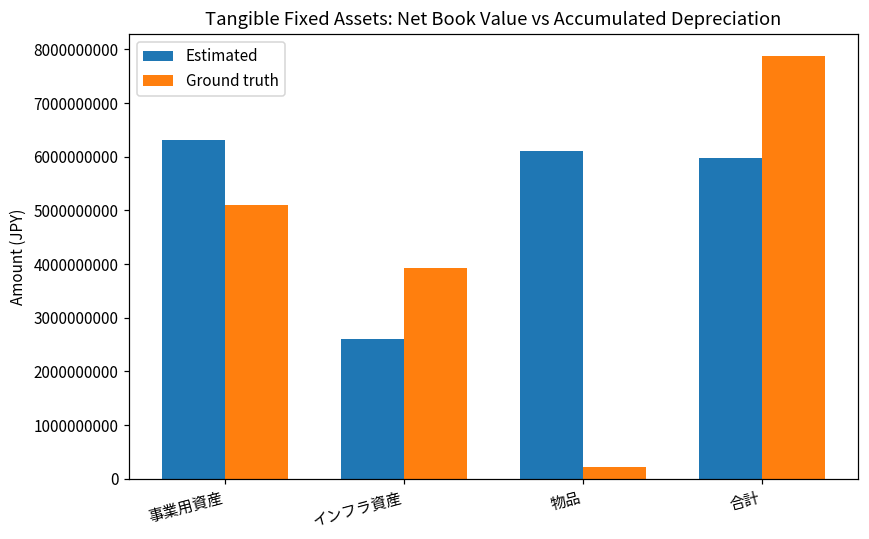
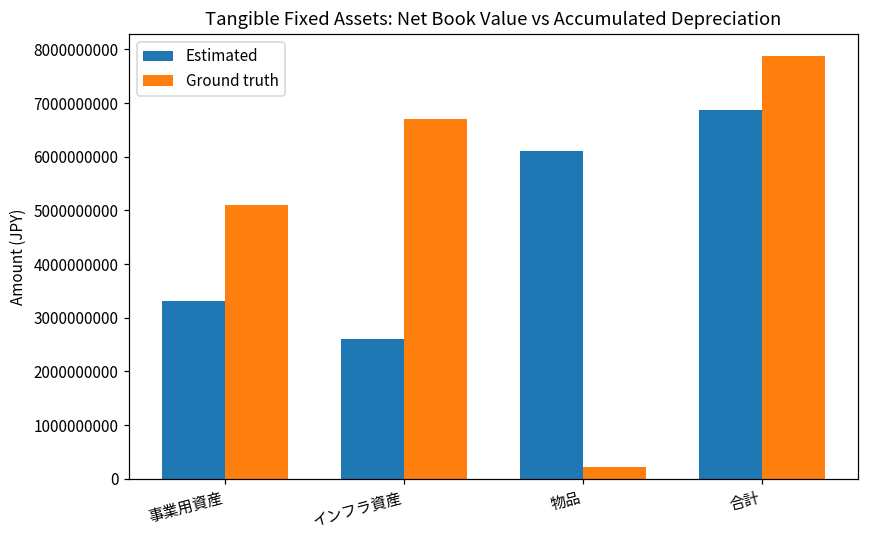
  {
    "Estimated": {
-     "事業用資産": 6300000000,
+     "事業用資産": 3300000000,
      "インフラ資産": 2600000000,
      "物品": 6100000000,
-     "合計": 6000000000
+     "合計": 6900000000
    },
    "Ground truth": {
      "事業用資産": 5100000000,
-     "インフラ資産": 3900000000,
+     "インフラ資産": 6700000000,
      "物品": 200000000,
      "合計": 7900000000
    }
  }
